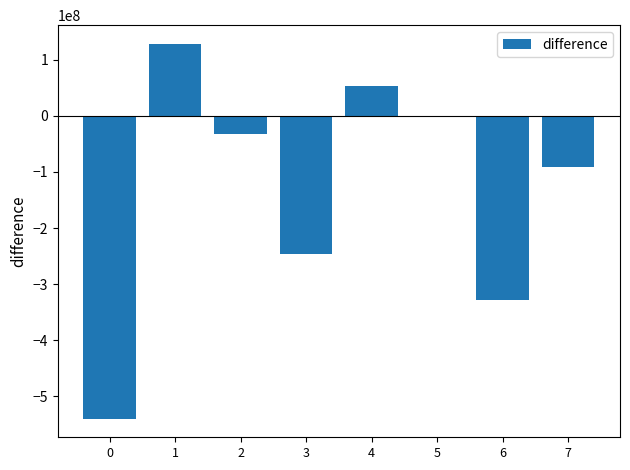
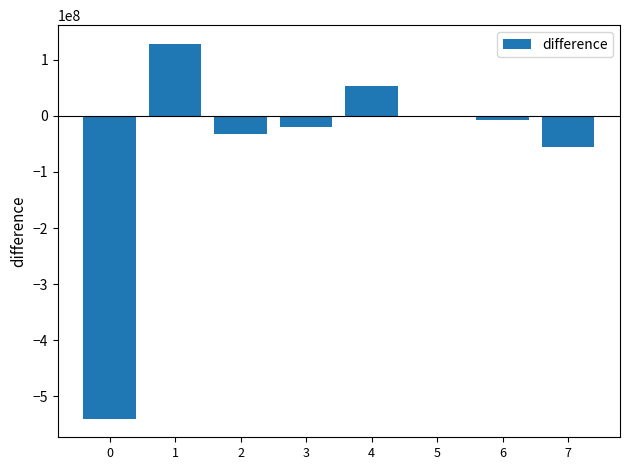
  {
    "0": -540000000,
    "1": 130000000,
    "2": -30000000,
-   "3": -250000000,
+   "3": -20000000,
    "4": 50000000,
-   "6": -330000000,
-   "7": -90000000
+   "6": -10000000,
+   "7": -60000000
  }
